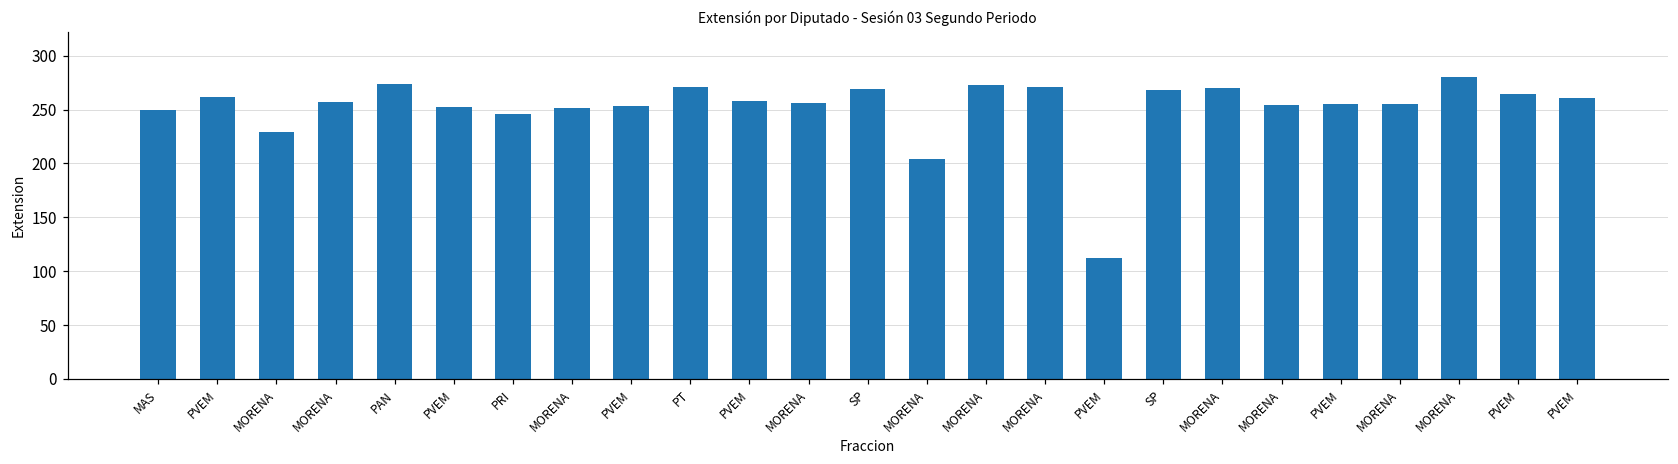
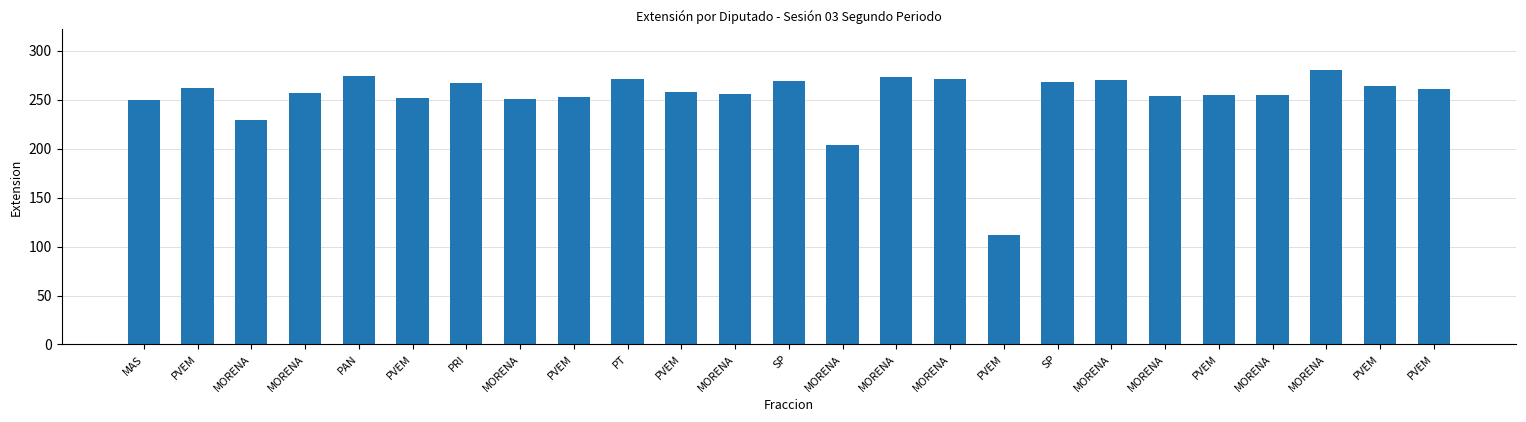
  {
    "MAS": 250,
    "PAN": 270,
-   "PRI": 250,
+   "PRI": 270,
    "PT": 270
  }
